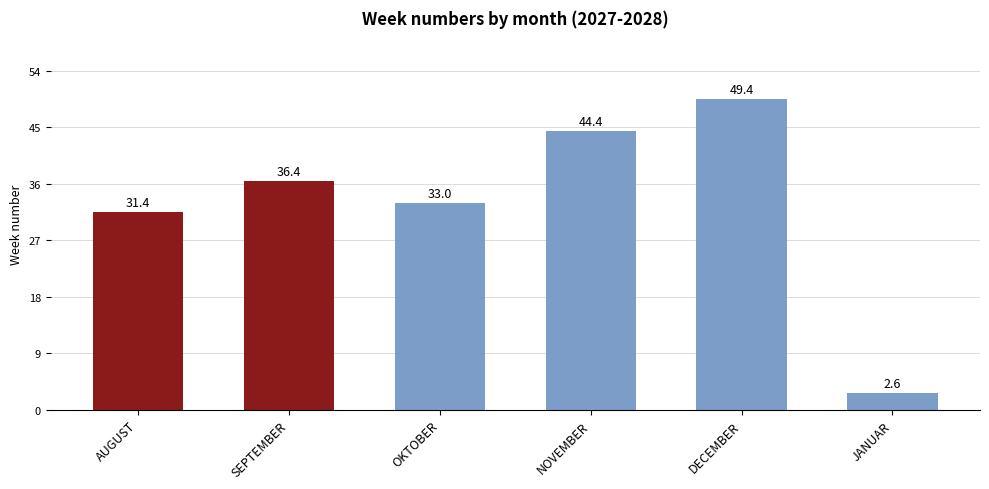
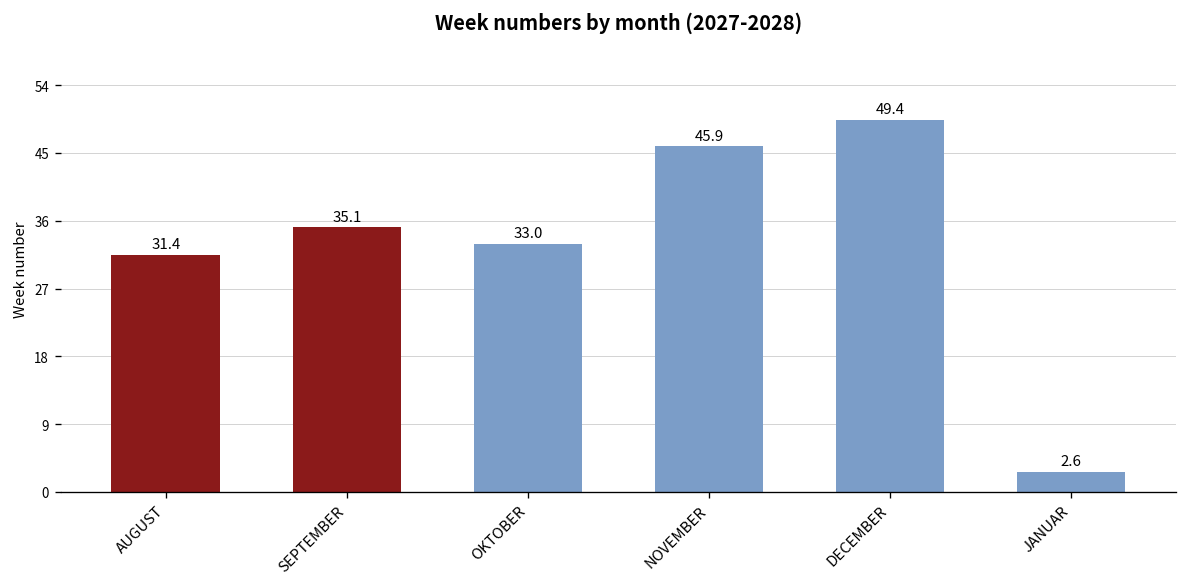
  {
    "AUGUST": 31.4,
-   "SEPTEMBER": 36.4,
+   "SEPTEMBER": 35.1,
    "OKTOBER": 33.0,
-   "NOVEMBER": 44.4,
+   "NOVEMBER": 45.9,
    "DECEMBER": 49.4,
    "JANUAR": 2.6
  }
